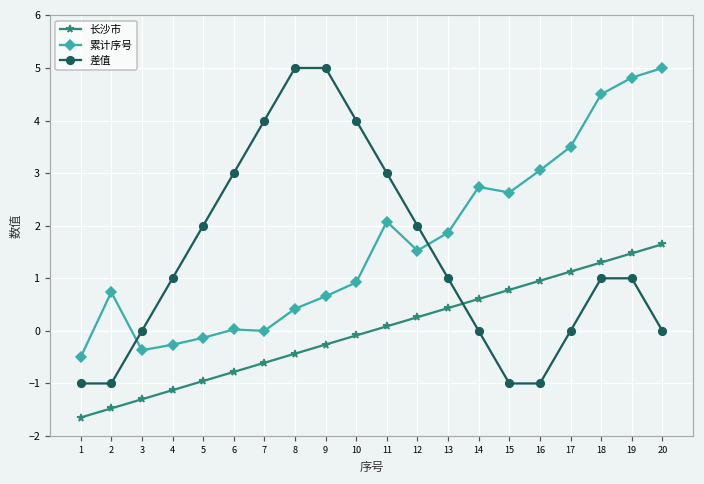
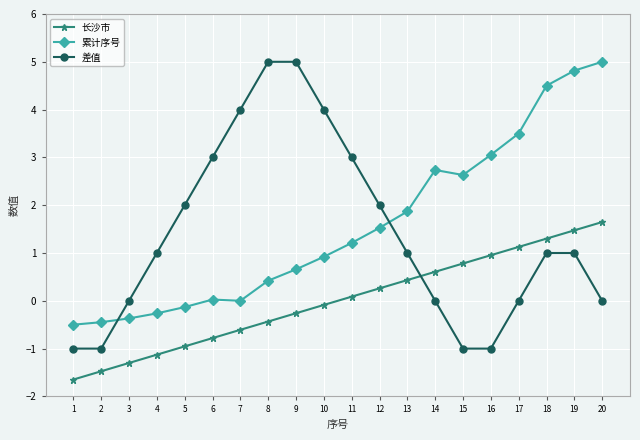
  {
    "累计序号": {
      "1": -0.5,
-     "2": 0.7,
+     "2": -0.4,
      "3": -0.4,
      "4": -0.3,
      "5": -0.1,
      "6": 0.0,
      "7": 0.0,
      "8": 0.4,
      "9": 0.7,
      "10": 0.9,
-     "11": 2.1,
+     "11": 1.2,
      "12": 1.5,
      "13": 1.9,
      "14": 2.7,
      "15": 2.6,
      "16": 3.1,
      "17": 3.5,
      "18": 4.5,
      "19": 4.8,
      "20": 5.0
    }
  }
